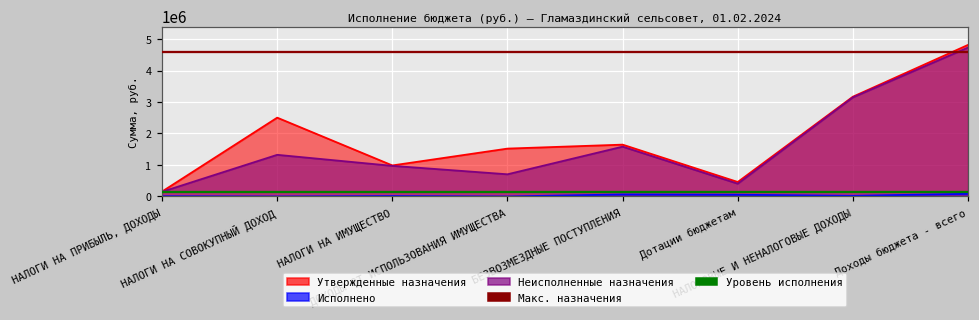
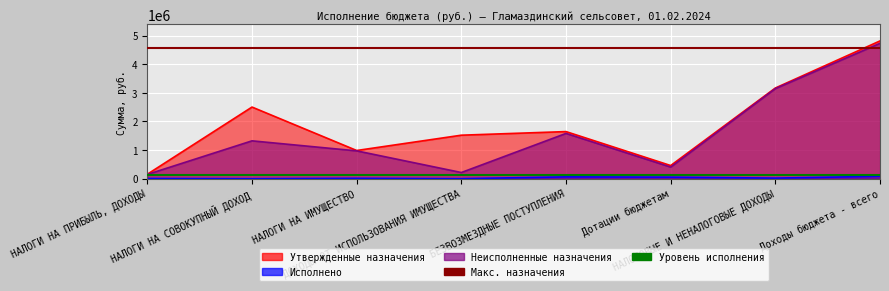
  {
    "Утвержденные назначения": {
      "НАЛОГИ НА СОВОКУПНЫЙ ДОХОД": 2500000,
      "ДОХОДЫ ОТ ИСПОЛЬЗОВАНИЯ ИМУЩЕСТВА": 1500000
    },
    "Исполнено": {
      "НАЛОГИ НА ПРИБЫЛЬ, ДОХОДЫ": 0,
      "НАЛОГИ НА СОВОКУПНЫЙ ДОХОД": 0,
      "НАЛОГИ НА ИМУЩЕСТВО": 0,
      "ДОХОДЫ ОТ ИСПОЛЬЗОВАНИЯ ИМУЩЕСТВА": 0,
      "БЕЗВОЗМЕЗДНЫЕ ПОСТУПЛЕНИЯ": 100000,
      "Дотации бюджетам": 100000,
      "НАЛОГОВЫЕ И НЕНАЛОГОВЫЕ ДОХОДЫ": 0,
      "Доходы бюджета - всего": 100000
    },
    "Неисполненные назначения": {
      "НАЛОГИ НА СОВОКУПНЫЙ ДОХОД": 1300000,
-     "ДОХОДЫ ОТ ИСПОЛЬЗОВАНИЯ ИМУЩЕСТВА": 700000
+     "ДОХОДЫ ОТ ИСПОЛЬЗОВАНИЯ ИМУЩЕСТВА": 200000
    }
  }
